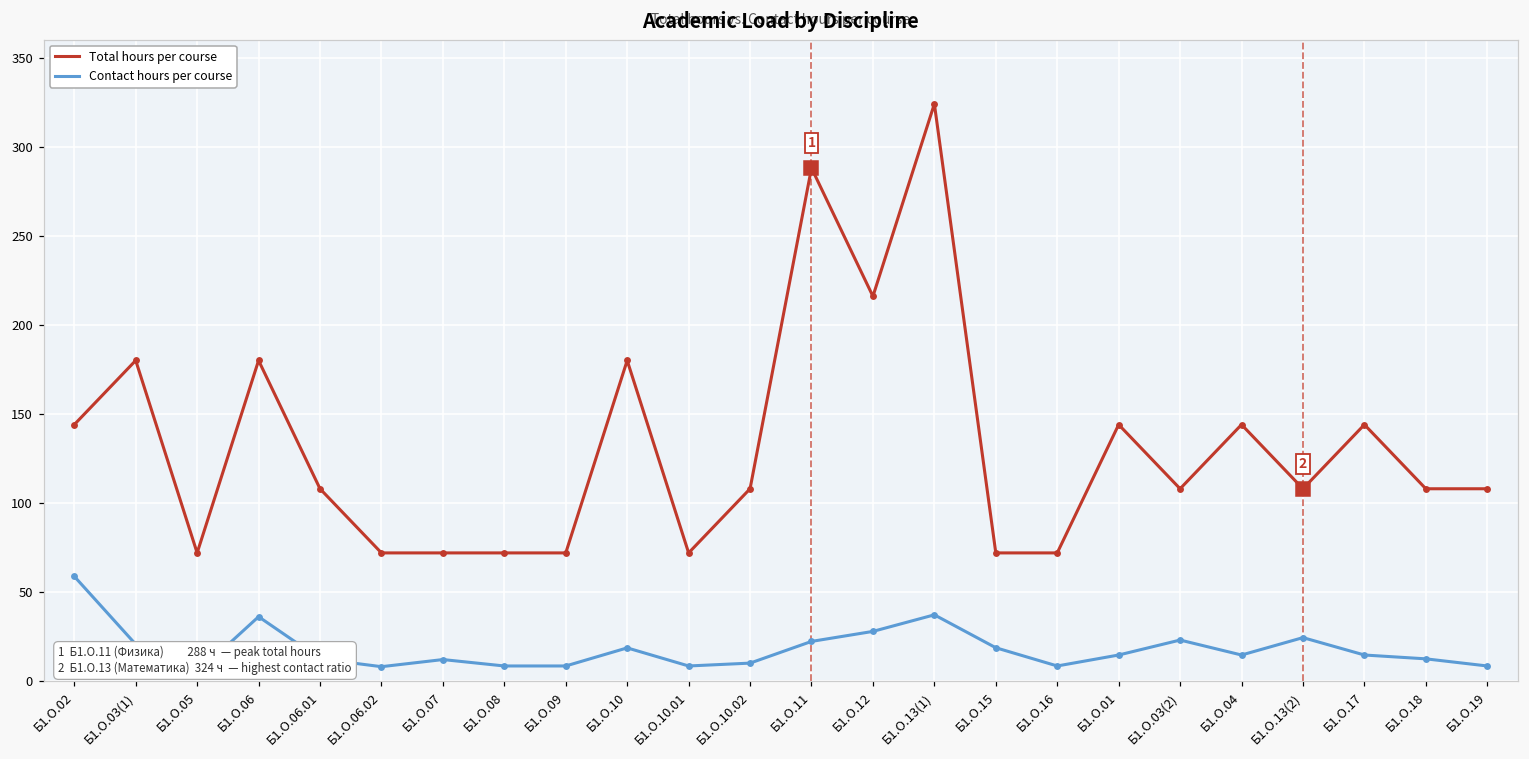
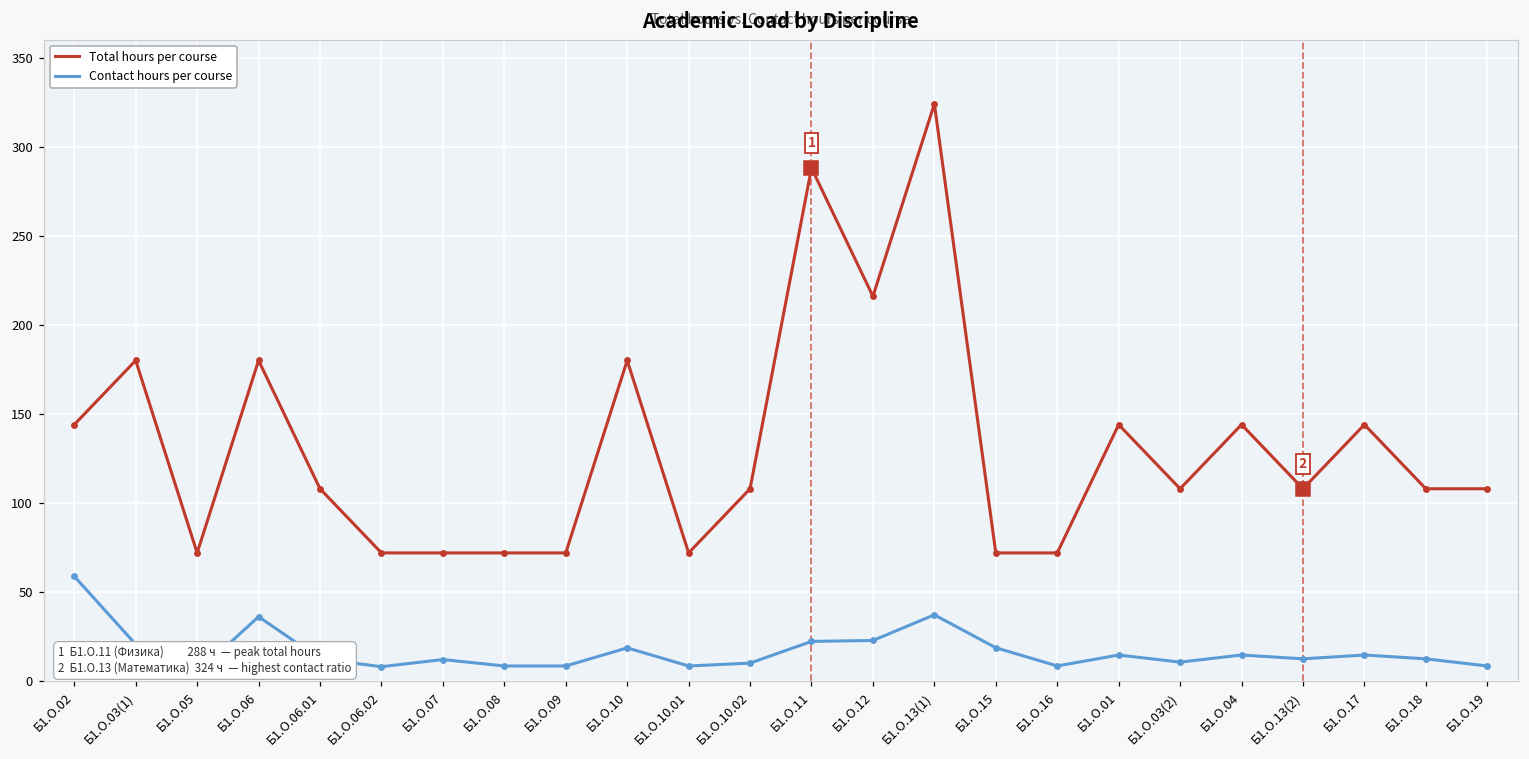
  {
    "Contact hours per course": {
      "Б1.О.02": 59,
      "Б1.О.06": 36,
      "Б1.О.06.02": 8,
      "Б1.О.07": 12,
      "Б1.О.08": 9,
      "Б1.О.09": 9,
      "Б1.О.10": 19,
      "Б1.О.10.01": 9,
      "Б1.О.10.02": 10,
      "Б1.О.11": 22,
-     "Б1.О.12": 28,
+     "Б1.О.12": 23,
      "Б1.О.13(1)": 37,
      "Б1.О.15": 19,
      "Б1.О.16": 9,
      "Б1.О.01": 15,
-     "Б1.О.03(2)": 23,
+     "Б1.О.03(2)": 11,
      "Б1.О.04": 15,
-     "Б1.О.13(2)": 24,
+     "Б1.О.13(2)": 13,
      "Б1.О.17": 15,
      "Б1.О.18": 13,
      "Б1.О.19": 9
    }
  }
